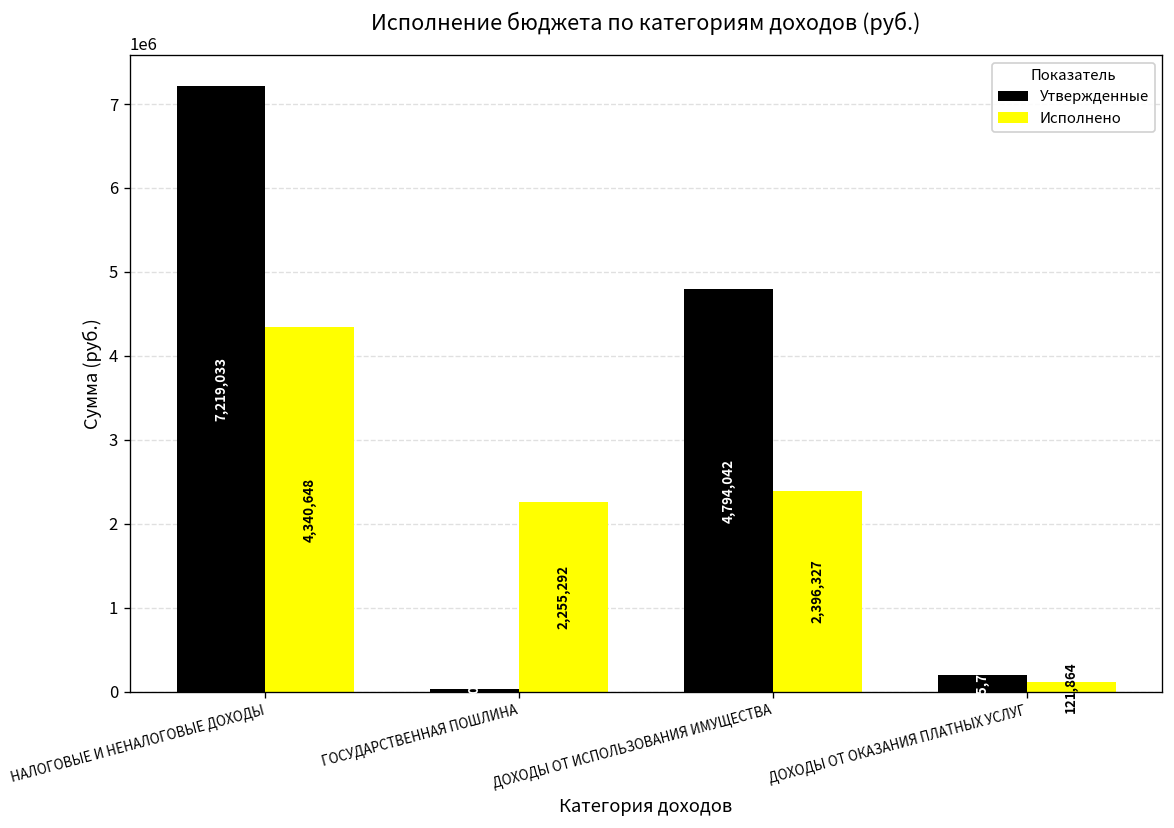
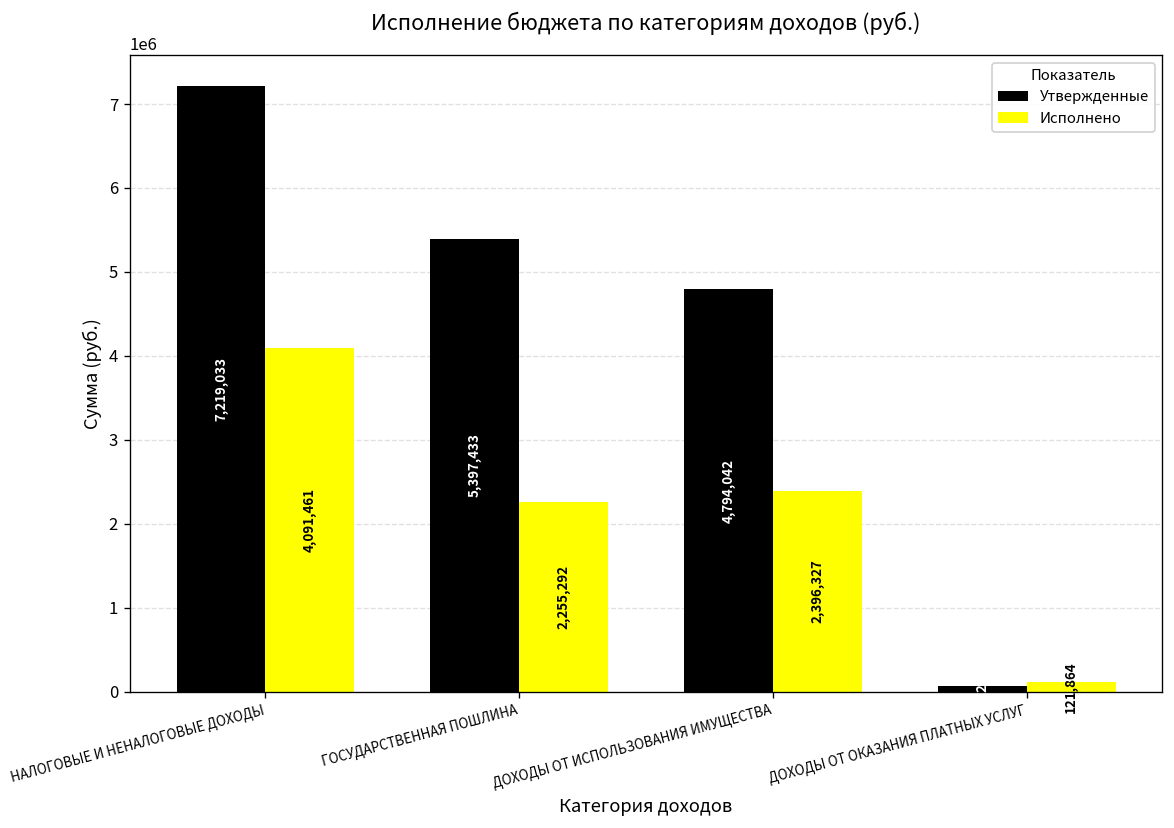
  {
    "Утвержденные": {
-     "ГОСУДАРСТВЕННАЯ ПОШЛИНА": "0",
-     "ДОХОДЫ ОТ ОКАЗАНИЯ ПЛАТНЫХ УСЛУГ": "200000"
+     "ГОСУДАРСТВЕННАЯ ПОШЛИНА": "5400000",
+     "ДОХОДЫ ОТ ОКАЗАНИЯ ПЛАТНЫХ УСЛУГ": "100000"
    },
    "Исполнено": {
-     "НАЛОГОВЫЕ И НЕНАЛОГОВЫЕ ДОХОДЫ": "4,340,648",
+     "НАЛОГОВЫЕ И НЕНАЛОГОВЫЕ ДОХОДЫ": "4,091,461",
      "ГОСУДАРСТВЕННАЯ ПОШЛИНА": "2,255,292",
      "ДОХОДЫ ОТ ИСПОЛЬЗОВАНИЯ ИМУЩЕСТВА": "2,396,327",
      "ДОХОДЫ ОТ ОКАЗАНИЯ ПЛАТНЫХ УСЛУГ": "121,864"
    }
  }
